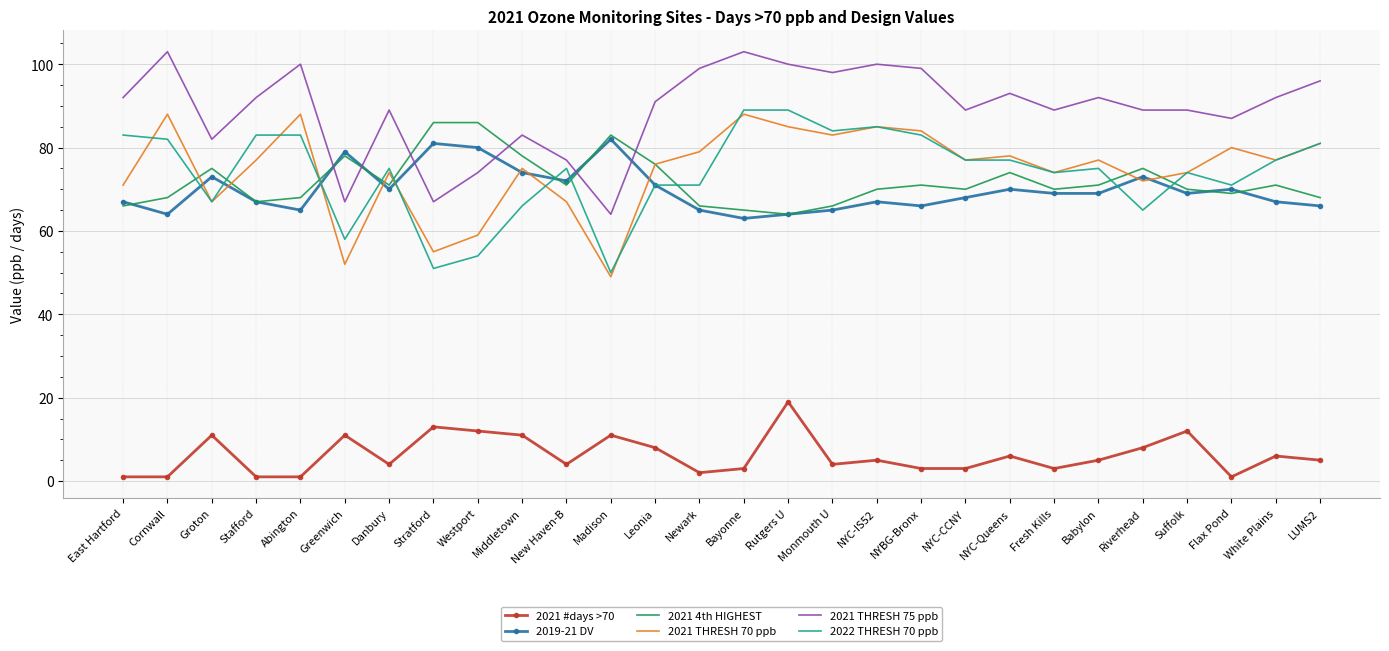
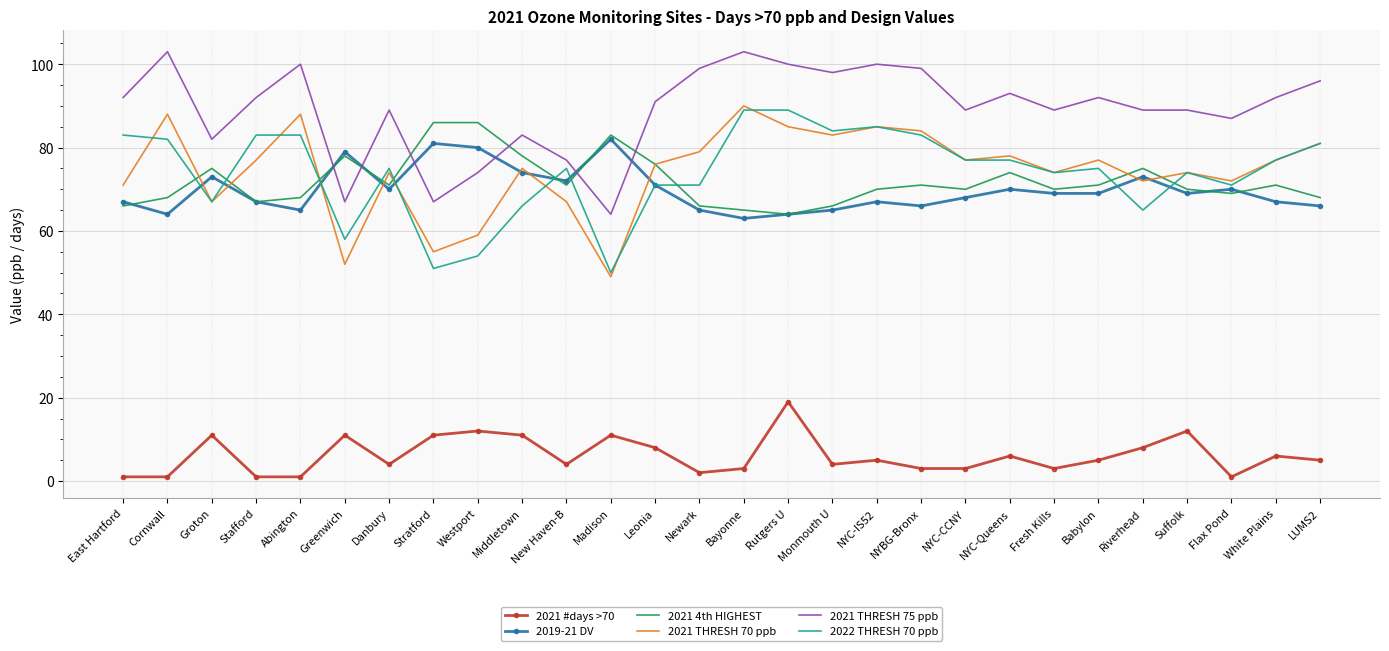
  {
    "2021 #days >70": {
      "East Hartford": 1,
      "Cornwall": 1,
      "Groton": 11,
      "Stafford": 1,
      "Abington": 1,
      "Greenwich": 11,
      "Danbury": 4,
-     "Stratford": 13,
+     "Stratford": 11,
      "Westport": 12,
      "Middletown": 11,
      "New Haven-B": 4,
      "Madison": 11,
      "Leonia": 8,
      "Newark": 2,
      "Bayonne": 3,
      "Rutgers U": 19,
      "Monmouth U": 4,
      "NYC-IS52": 5,
      "NYBG-Bronx": 3,
      "NYC-CCNY": 3,
      "NYC-Queens": 6,
      "Fresh Kills": 3,
      "Babylon": 5,
      "Riverhead": 8,
      "Suffolk": 12,
      "Flax Pond": 1,
      "White Plains": 6,
      "LUMS2": 5
    },
    "2021 THRESH 70 ppb": {
      "East Hartford": 71,
      "Cornwall": 88,
      "Stafford": 77,
      "Abington": 88,
      "Greenwich": 52,
      "Danbury": 74,
      "Stratford": 55,
      "Westport": 59,
      "Middletown": 75,
      "New Haven-B": 67,
      "Madison": 49,
      "Newark": 79,
-     "Bayonne": 88,
+     "Bayonne": 90,
      "Rutgers U": 85,
      "Monmouth U": 83,
      "NYBG-Bronx": 84,
      "NYC-Queens": 78,
      "Babylon": 77,
      "Riverhead": 72,
-     "Flax Pond": 80
+     "Flax Pond": 72
    },
    "2021 THRESH 75 ppb": {
      "East Hartford": 92,
      "Cornwall": 103,
      "Groton": 82,
      "Stafford": 92,
      "Abington": 100,
      "Greenwich": 67,
      "Danbury": 89,
      "Stratford": 67,
      "Westport": 74,
      "Middletown": 83,
      "New Haven-B": 77,
      "Madison": 64,
      "Leonia": 91,
      "Newark": 99,
      "Bayonne": 103,
      "Rutgers U": 100,
      "Monmouth U": 98,
      "NYC-IS52": 100,
      "NYBG-Bronx": 99,
      "NYC-CCNY": 89,
      "NYC-Queens": 93,
      "Fresh Kills": 89,
      "Babylon": 92,
      "Riverhead": 89,
      "Suffolk": 89,
      "Flax Pond": 87,
      "White Plains": 92,
      "LUMS2": 96
    }
  }
